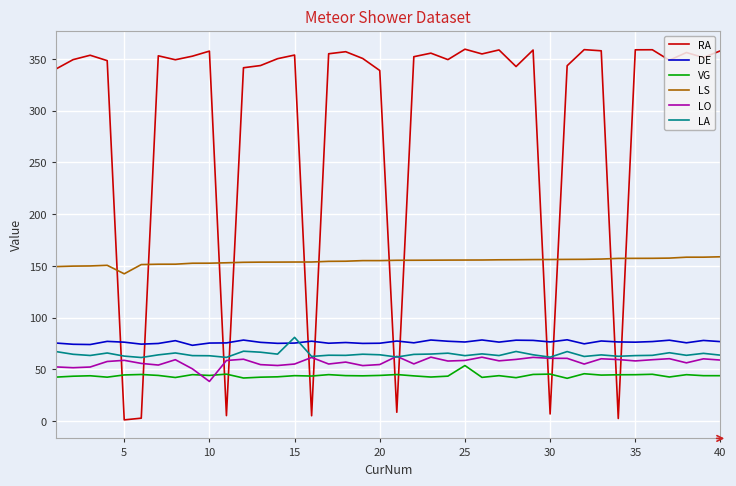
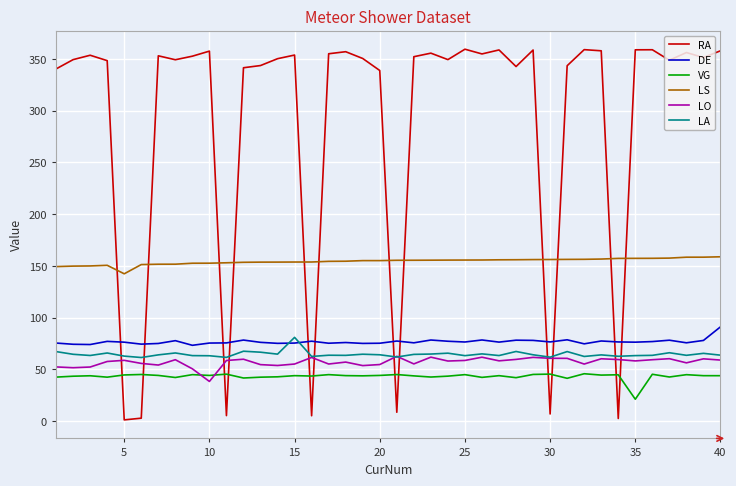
  {
    "RA": {
      "5": 1,
      "10": 358,
      "15": 354,
      "20": 339,
      "25": 359,
      "30": 7,
      "35": 359,
      "40": 358
    },
    "DE": {
      "5": 76,
      "10": 75,
      "15": 75,
      "20": 75,
      "25": 76,
      "30": 77,
      "35": 76,
-     "40": 77
+     "40": 91
    },
    "VG": {
      "5": 45,
      "10": 44,
      "15": 44,
      "20": 44,
-     "25": 54,
+     "25": 45,
      "30": 45,
-     "35": 45,
+     "35": 21,
      "40": 44
    },
    "LS": {
      "5": 142,
      "10": 153,
      "15": 154,
      "20": 155,
      "25": 156,
      "30": 156,
      "35": 157,
      "40": 159
    },
    "LO": {
      "5": 59,
      "10": 38,
      "15": 55,
      "20": 55,
      "25": 59,
      "35": 58,
      "40": 59
    },
    "LA": {
      "5": 63,
      "10": 63,
      "15": 81,
      "20": 64,
      "25": 63,
      "35": 63,
      "40": 64
    }
  }
